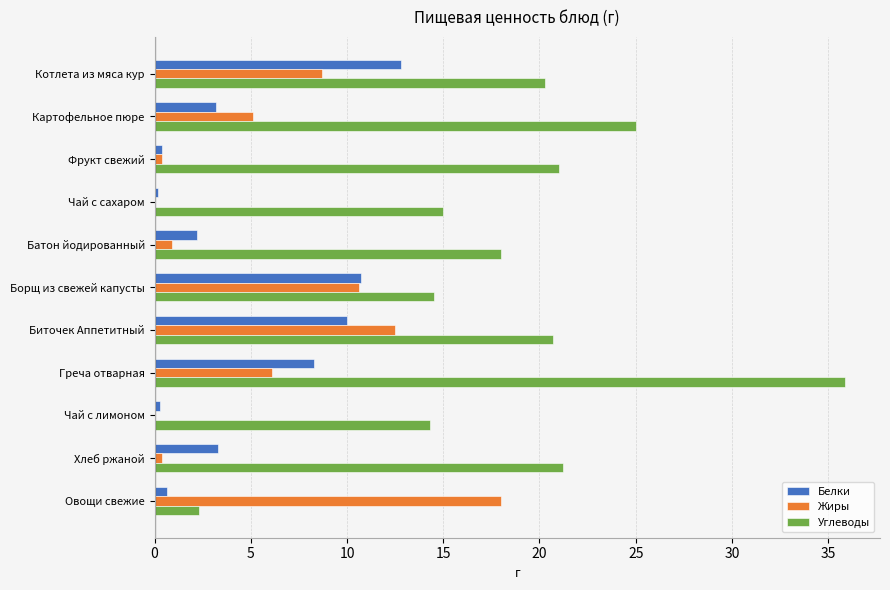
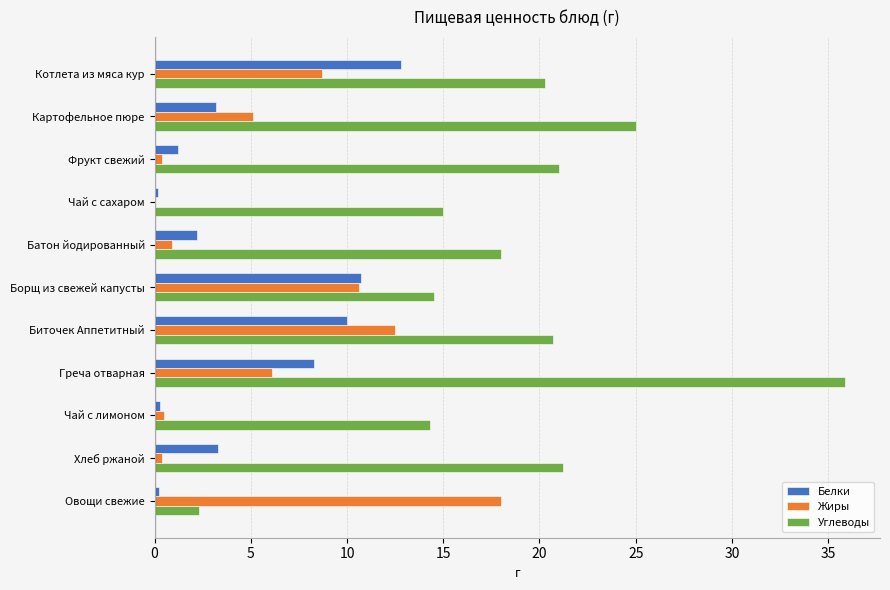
  {
    "Белки": {
      "Котлета из мяса кур": 12.8,
      "Картофельное пюре": 3.2,
-     "Фрукт свежий": 0.4,
+     "Фрукт свежий": 1.2,
      "Чай с сахаром": 0.2,
      "Батон йодированный": 2.2,
      "Борщ из свежей капусты": 10.7,
      "Биточек Аппетитный": 10.0,
      "Греча отварная": 8.3,
      "Чай с лимоном": 0.3,
      "Хлеб ржаной": 3.3,
-     "Овощи свежие": 0.7
+     "Овощи свежие": 0.2
    },
    "Жиры": {
      "Котлета из мяса кур": 8.7,
      "Картофельное пюре": 5.1,
      "Фрукт свежий": 0.4,
      "Чай с сахаром": 0.0,
      "Батон йодированный": 0.9,
      "Борщ из свежей капусты": 10.6,
      "Биточек Аппетитный": 12.5,
      "Греча отварная": 6.1,
-     "Чай с лимоном": 0.0,
+     "Чай с лимоном": 0.5,
      "Хлеб ржаной": 0.4,
      "Овощи свежие": 18.0
    },
    "Углеводы": {
      "Котлета из мяса кур": 20.3,
      "Картофельное пюре": 25.0,
      "Фрукт свежий": 21.0,
      "Чай с сахаром": 15.0,
      "Батон йодированный": 18.0,
      "Борщ из свежей капусты": 14.5,
      "Биточек Аппетитный": 20.7,
      "Греча отварная": 35.9,
      "Чай с лимоном": 14.3,
      "Хлеб ржаной": 21.2,
      "Овощи свежие": 2.3
    }
  }
